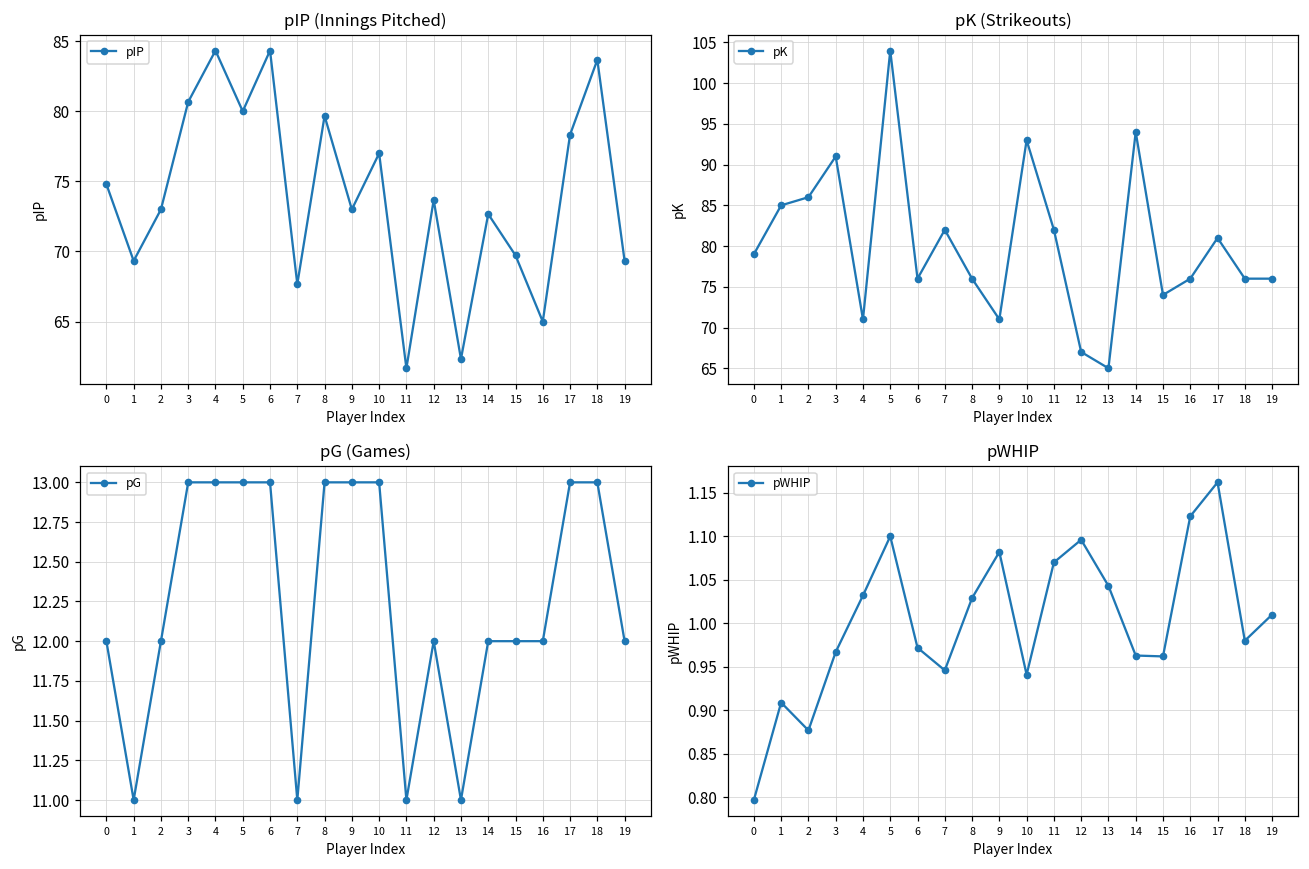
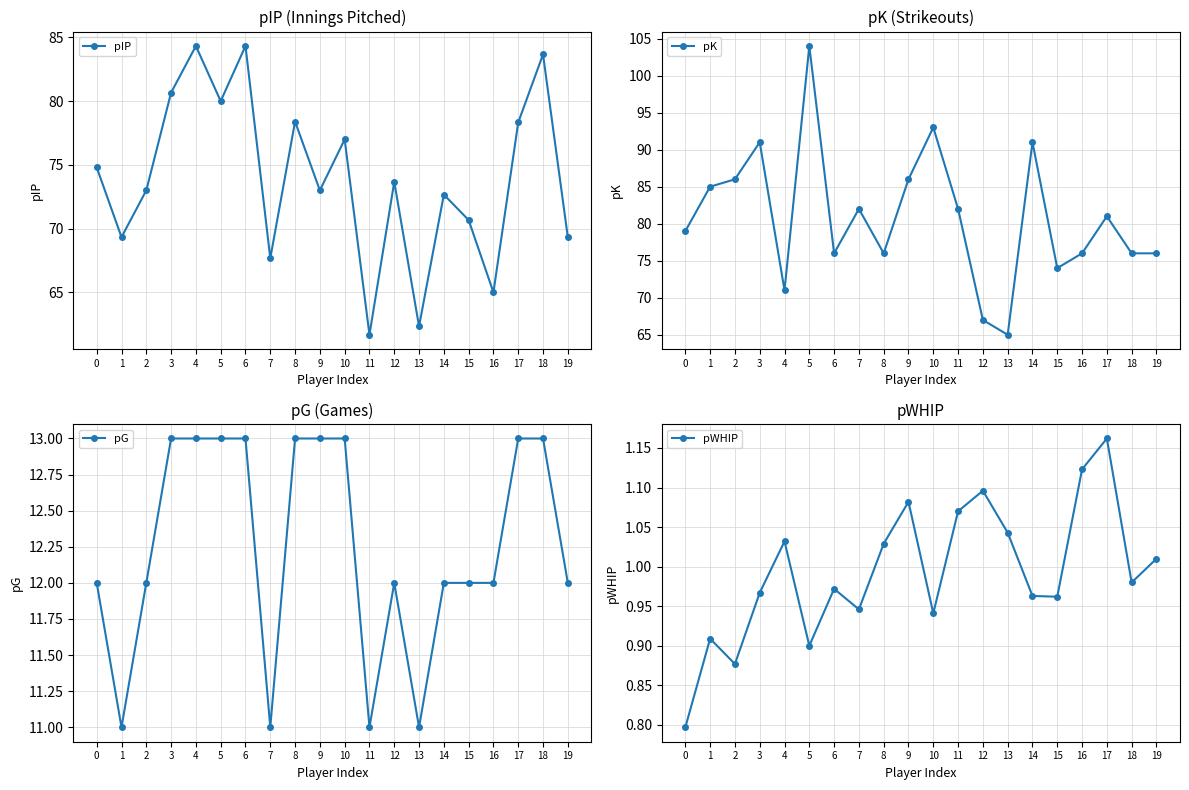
  {
    "pIP (Innings Pitched)": {
      "0": 74.8,
      "1": 69.3,
      "2": 73.0,
      "3": 80.7,
      "4": 84.3,
      "5": 80.0,
      "6": 84.3,
      "7": 67.7,
-     "8": 79.7,
+     "8": 78.4,
      "9": 73.0,
      "10": 77.0,
      "11": 61.7,
      "12": 73.7,
      "13": 62.3,
      "14": 72.7,
-     "15": 69.7,
+     "15": 70.7,
      "16": 65.0,
      "17": 78.3,
      "18": 83.7,
      "19": 69.3
    },
    "pK (Strikeouts)": {
      "0": 79,
      "1": 85,
      "2": 86,
      "3": 91,
      "4": 71,
      "5": 104,
      "6": 76,
      "7": 82,
      "8": 76,
-     "9": 71,
+     "9": 86,
      "10": 93,
      "11": 82,
      "12": 67,
      "13": 65,
-     "14": 94,
+     "14": 91,
      "15": 74,
      "16": 76,
      "17": 81,
      "18": 76,
      "19": 76
    },
    "pG (Games)": {
      "0": 12.00,
      "1": 11.00,
      "2": 12.00,
      "3": 13.00,
      "4": 13.00,
      "5": 13.00,
      "6": 13.00,
      "7": 11.00,
      "8": 13.00,
      "9": 13.00,
      "10": 13.00,
      "11": 11.00,
      "12": 12.00,
      "13": 11.00,
      "14": 12.00,
      "15": 12.00,
      "16": 12.00,
      "17": 13.00,
      "18": 13.00,
      "19": 12.00
    },
    "pWHIP": {
      "0": 0.8,
      "1": 0.91,
      "2": 0.88,
      "3": 0.97,
      "4": 1.03,
-     "5": 1.1,
+     "5": 0.9,
      "6": 0.97,
      "7": 0.95,
      "8": 1.03,
      "9": 1.08,
      "10": 0.94,
      "11": 1.07,
      "12": 1.10,
      "13": 1.04,
      "14": 0.96,
      "15": 0.96,
      "16": 1.12,
      "17": 1.16,
      "18": 0.98,
      "19": 1.01
    }
  }
